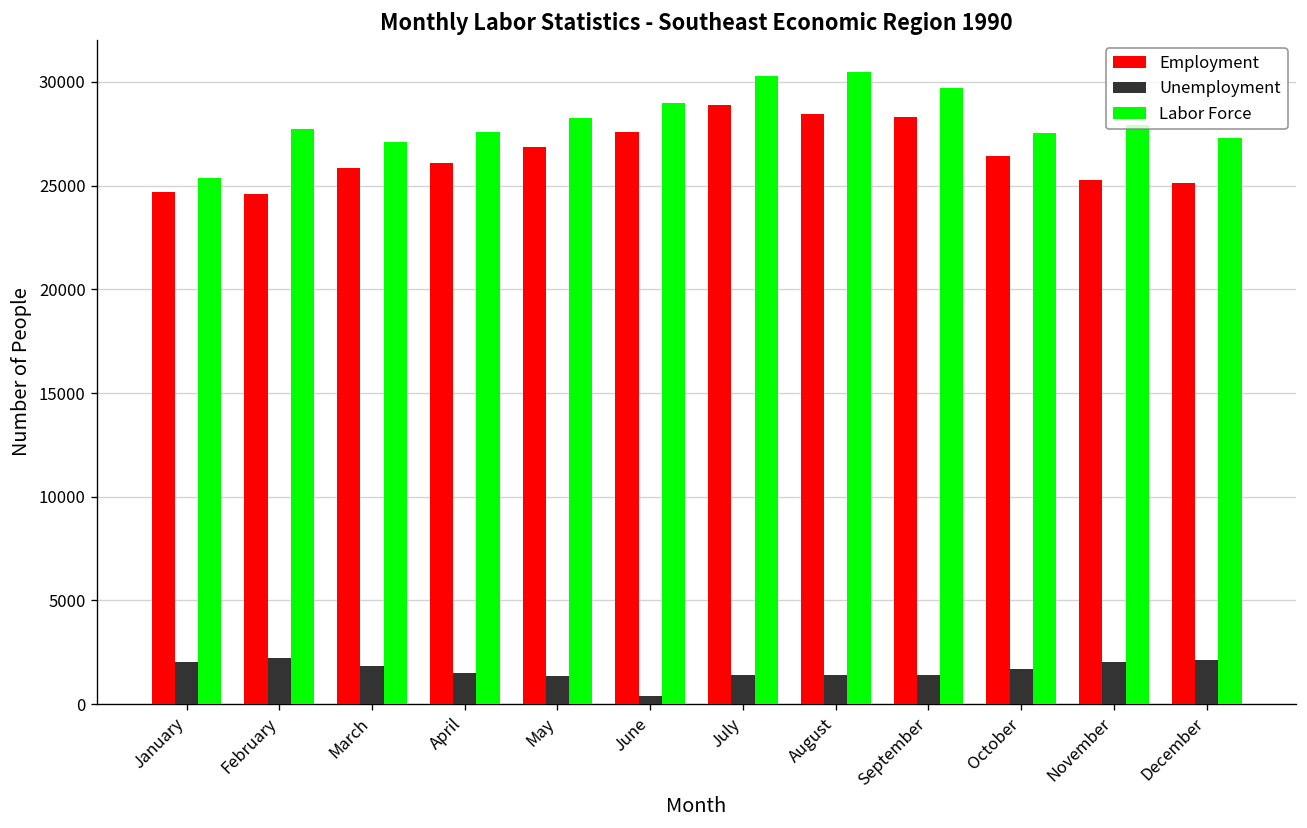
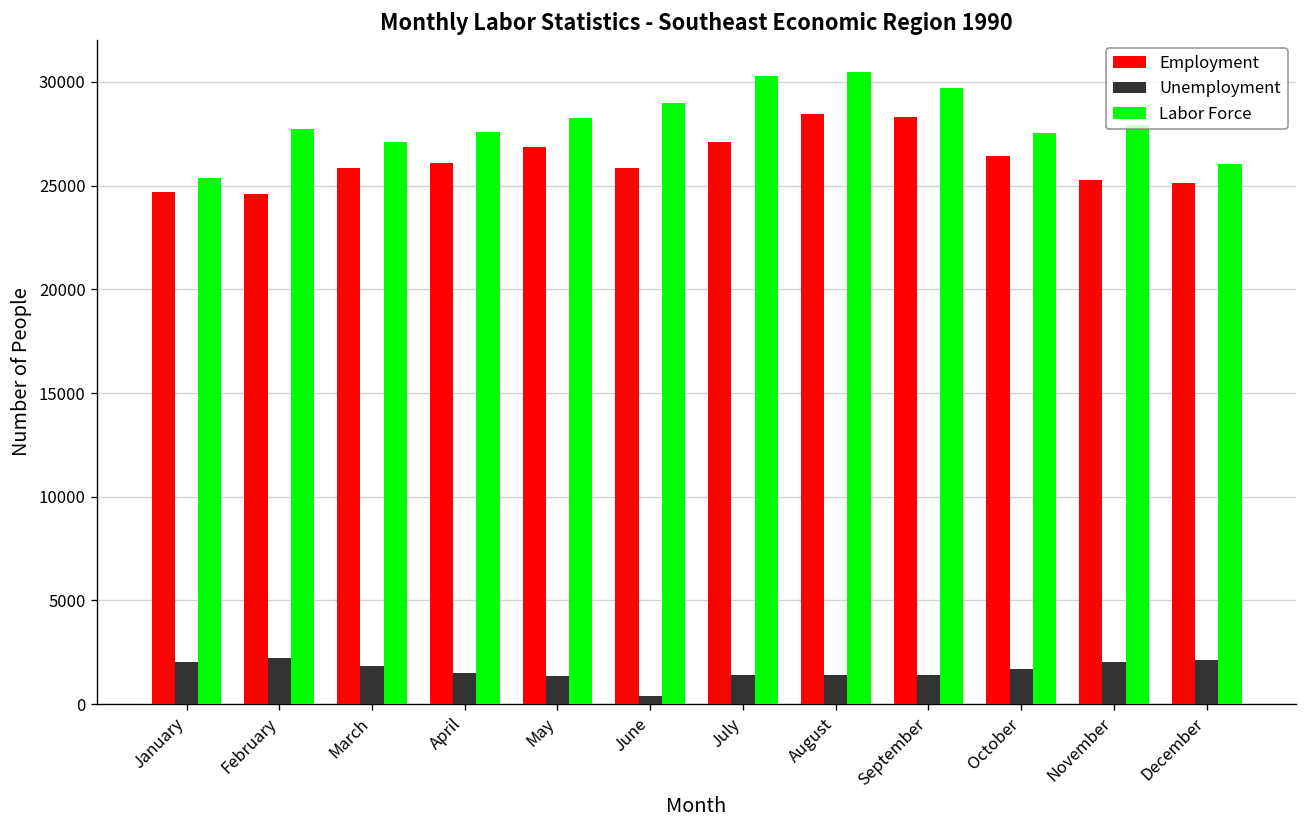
  {
    "Employment": {
      "January": 24700,
      "February": 24600,
      "March": 25800,
      "April": 26100,
      "May": 26900,
-     "June": 27600,
-     "July": 28900,
+     "June": 25900,
+     "July": 27100,
      "August": 28400,
      "September": 28300,
      "October": 26400,
      "November": 25300,
      "December": 25100
    },
    "Unemployment": {
      "January": 2000,
      "February": 2200,
      "March": 1800,
      "April": 1500,
      "May": 1400,
      "June": 400,
      "July": 1400,
      "August": 1400,
      "September": 1400,
      "October": 1700,
      "November": 2000,
      "December": 2100
    },
    "Labor Force": {
      "January": 25300,
      "February": 27700,
      "March": 27100,
      "April": 27600,
      "May": 28200,
      "June": 29000,
      "July": 30300,
      "August": 30500,
      "September": 29700,
      "October": 27600,
-     "December": 27300
+     "December": 26000
    }
  }
